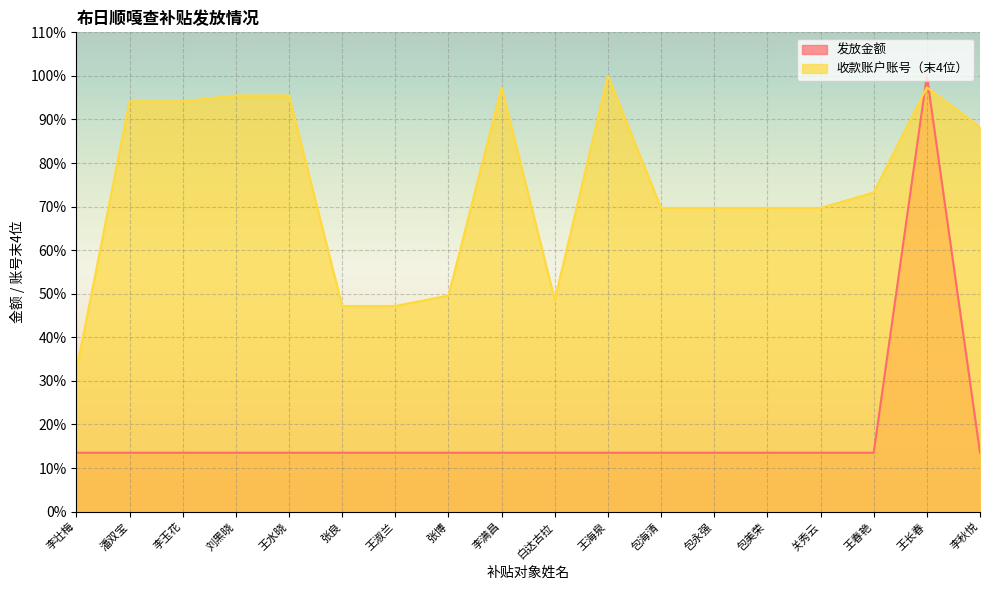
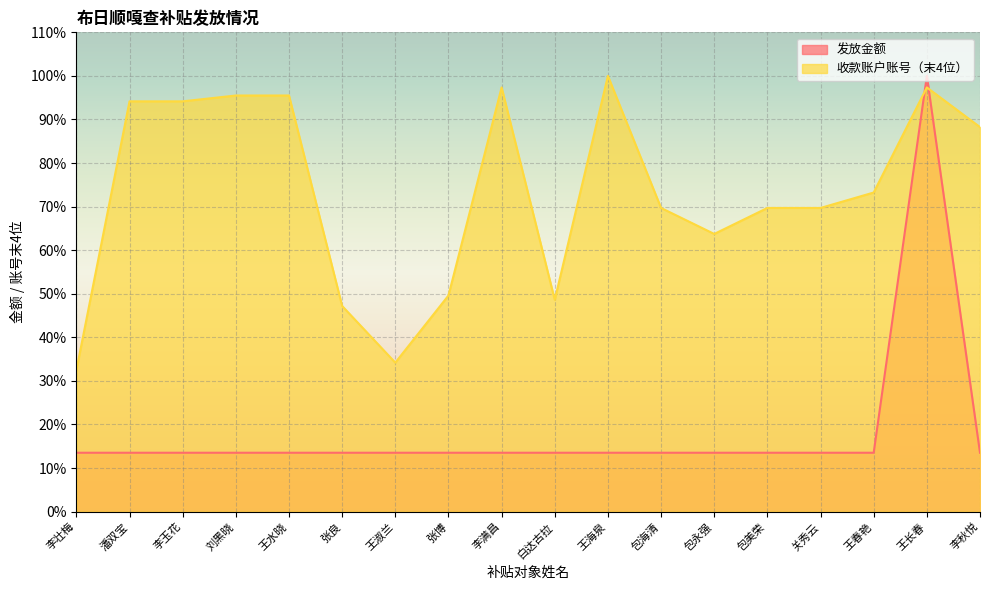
  {
    "发放金额": {
      "李壮梅": "14%",
      "潘双宝": "14%",
      "李玉花": "14%",
      "刘黑晓": "14%",
      "王水晓": "14%",
      "张良": "14%",
      "王淑兰": "14%",
      "张博": "14%",
      "李满昌": "14%",
      "白达古拉": "14%",
      "王海泉": "14%",
      "包海清": "14%",
      "包永强": "14%",
      "包美荣": "14%",
      "关秀云": "14%",
      "王春艳": "14%",
      "李秋悦": "14%"
    },
    "收款账户账号（末4位）": {
      "李壮梅": "32%",
      "潘双宝": "94%",
      "李玉花": "94%",
      "刘黑晓": "96%",
      "王水晓": "96%",
      "张良": "47%",
-     "王淑兰": "47%",
+     "王淑兰": "34%",
      "张博": "50%",
      "李满昌": "97%",
      "白达古拉": "49%",
      "王海泉": "100%",
      "包海清": "70%",
-     "包永强": "70%",
+     "包永强": "64%",
      "包美荣": "70%",
      "关秀云": "70%",
      "王春艳": "73%",
      "王长春": "97%",
      "李秋悦": "88%"
    }
  }
